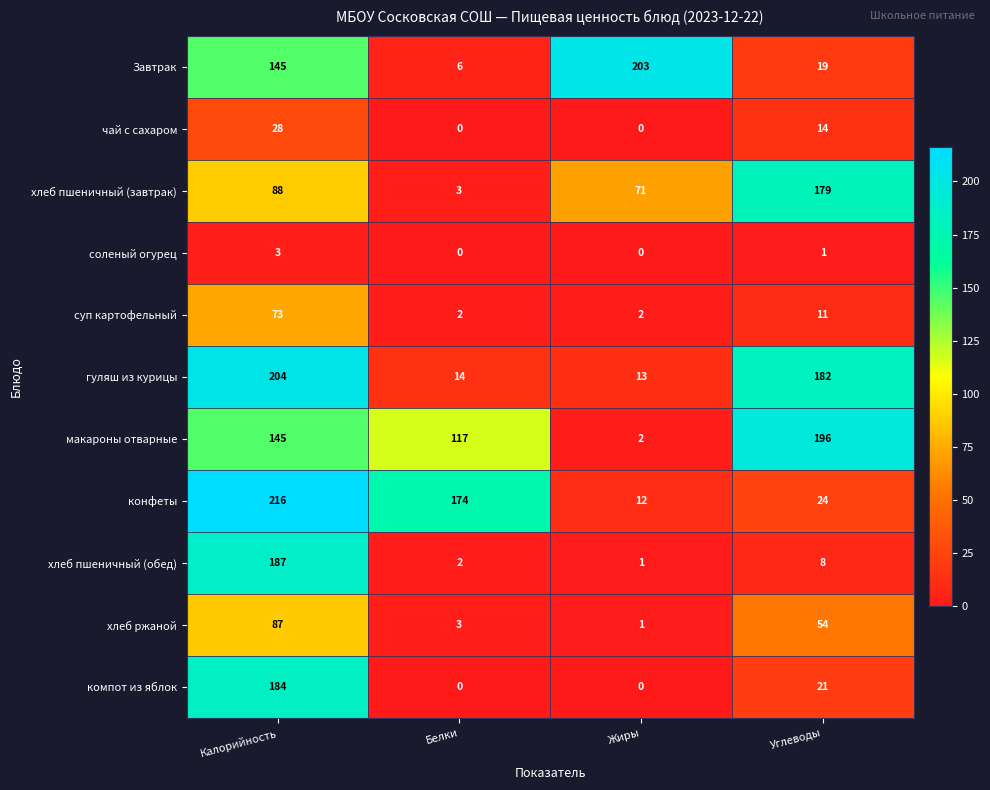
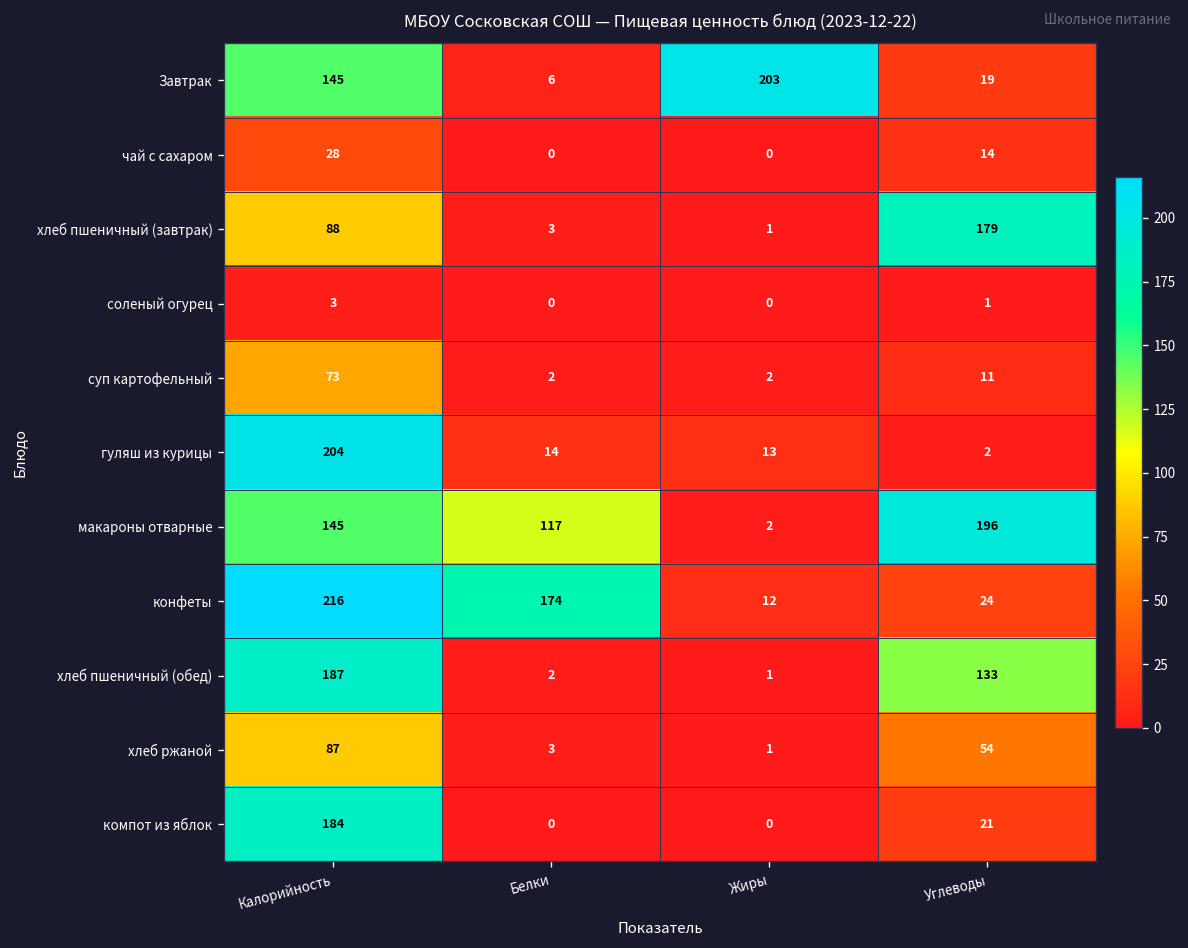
  {
    "Завтрак": {
      "Калорийность": 145,
      "Белки": 6,
      "Жиры": 203,
      "Углеводы": 19
    },
    "чай с сахаром": {
      "Калорийность": 28,
      "Белки": 0,
      "Жиры": 0,
      "Углеводы": 14
    },
    "хлеб пшеничный (завтрак)": {
      "Калорийность": 88,
      "Белки": 3,
-     "Жиры": 71,
+     "Жиры": 1,
      "Углеводы": 179
    },
    "соленый огурец": {
      "Калорийность": 3,
      "Белки": 0,
      "Жиры": 0,
      "Углеводы": 1
    },
    "суп картофельный": {
      "Калорийность": 73,
      "Белки": 2,
      "Жиры": 2,
      "Углеводы": 11
    },
    "гуляш из курицы": {
      "Калорийность": 204,
      "Белки": 14,
      "Жиры": 13,
-     "Углеводы": 182
+     "Углеводы": 2
    },
    "макароны отварные": {
      "Калорийность": 145,
      "Белки": 117,
      "Жиры": 2,
      "Углеводы": 196
    },
    "конфеты": {
      "Калорийность": 216,
      "Белки": 174,
      "Жиры": 12,
      "Углеводы": 24
    },
    "хлеб пшеничный (обед)": {
      "Калорийность": 187,
      "Белки": 2,
      "Жиры": 1,
-     "Углеводы": 8
+     "Углеводы": 133
    },
    "хлеб ржаной": {
      "Калорийность": 87,
      "Белки": 3,
      "Жиры": 1,
      "Углеводы": 54
    },
    "компот из яблок": {
      "Калорийность": 184,
      "Белки": 0,
      "Жиры": 0,
      "Углеводы": 21
    }
  }
